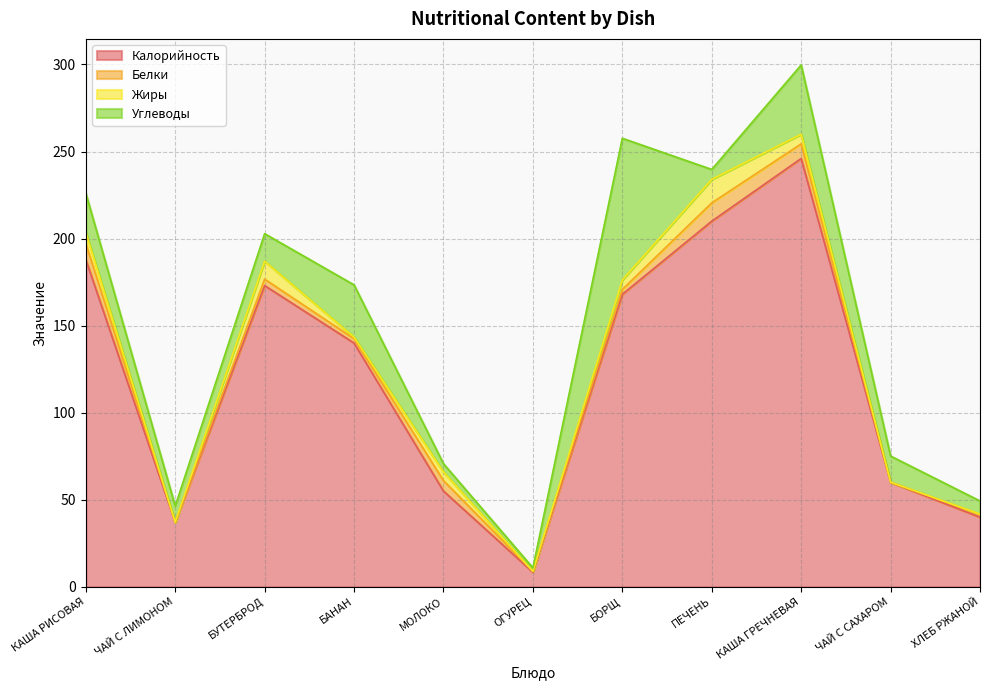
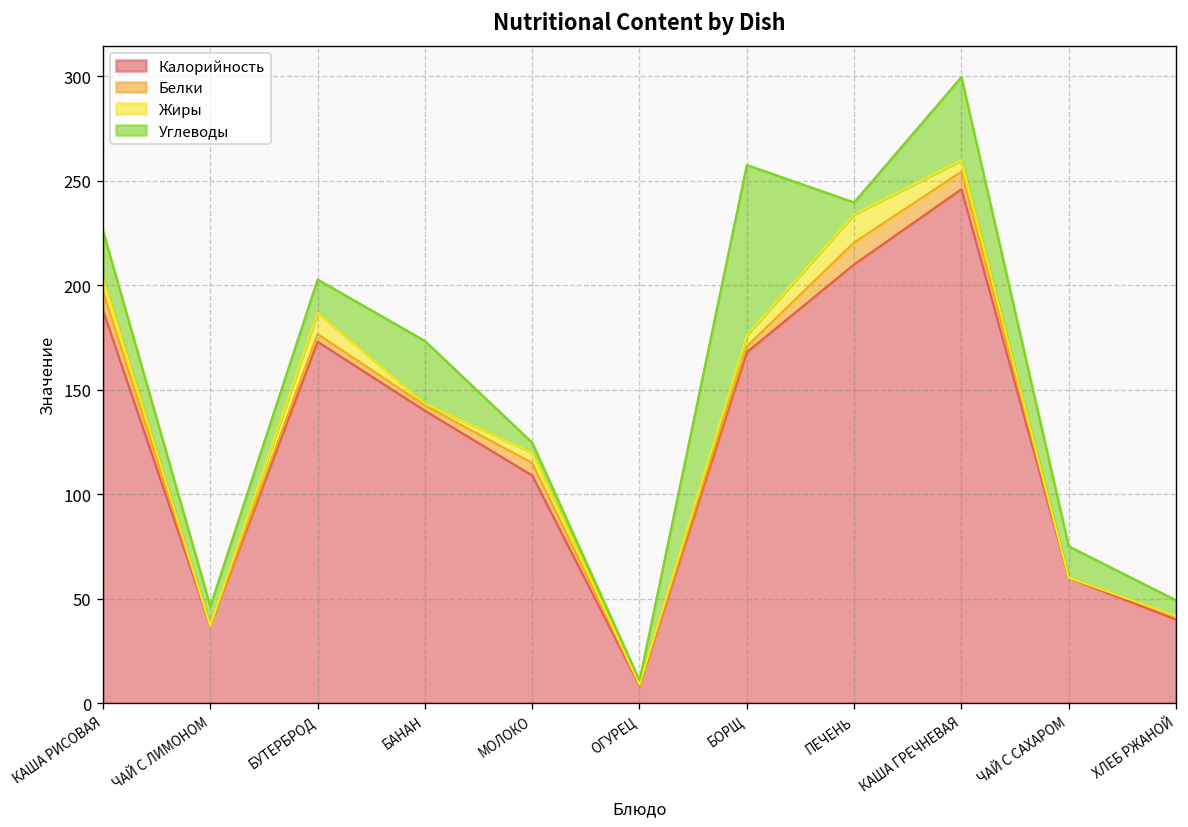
  {
    "Калорийность": {
      "КАША РИСОВАЯ": 188,
      "БУТЕРБРОД": 173,
      "БАНАН": 140,
-     "МОЛОКО": 55,
+     "МОЛОКО": 109,
      "БОРЩ": 168,
      "ПЕЧЕНЬ": 210,
      "КАША ГРЕЧНЕВАЯ": 246,
      "ХЛЕБ РЖАНОЙ": 40
    },
    "Углеводы": {
      "КАША РИСОВАЯ": 22,
      "ЧАЙ С ЛИМОНОМ": 9,
      "БУТЕРБРОД": 16,
      "БАНАН": 30,
      "МОЛОКО": 5,
      "ОГУРЕЦ": 2,
      "БОРЩ": 81,
      "ПЕЧЕНЬ": 6,
      "КАША ГРЕЧНЕВАЯ": 40,
      "ЧАЙ С САХАРОМ": 15,
      "ХЛЕБ РЖАНОЙ": 8
    }
  }
